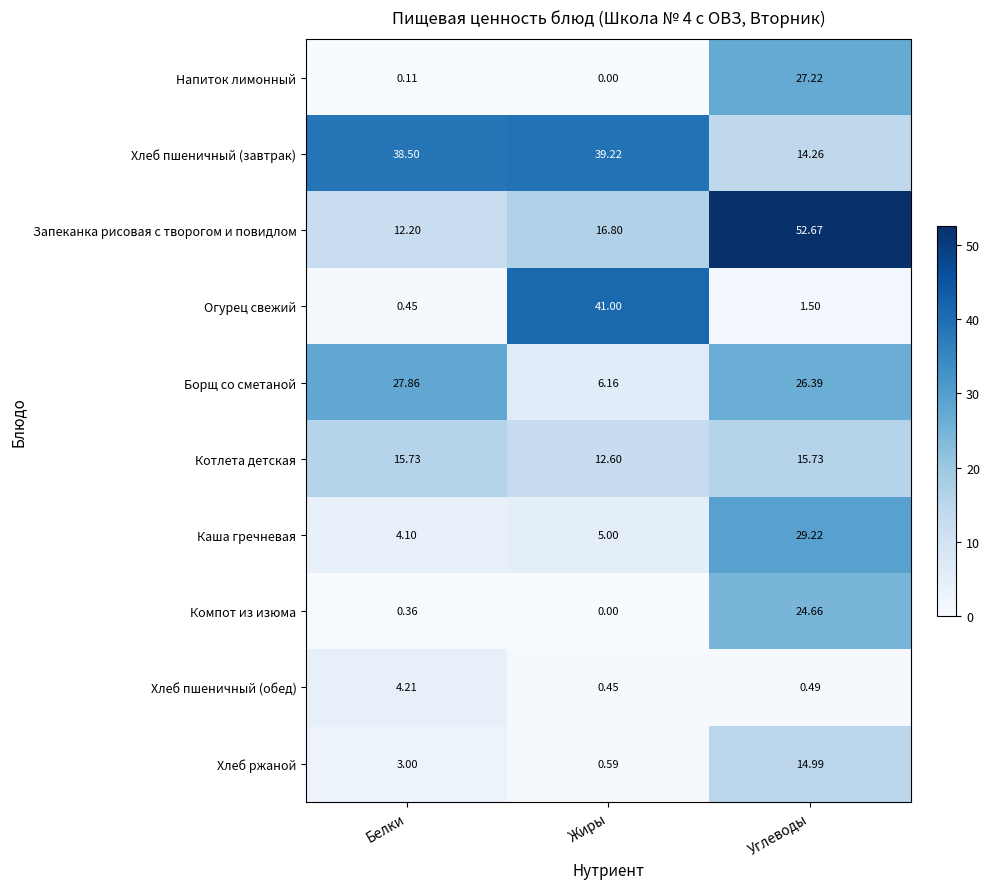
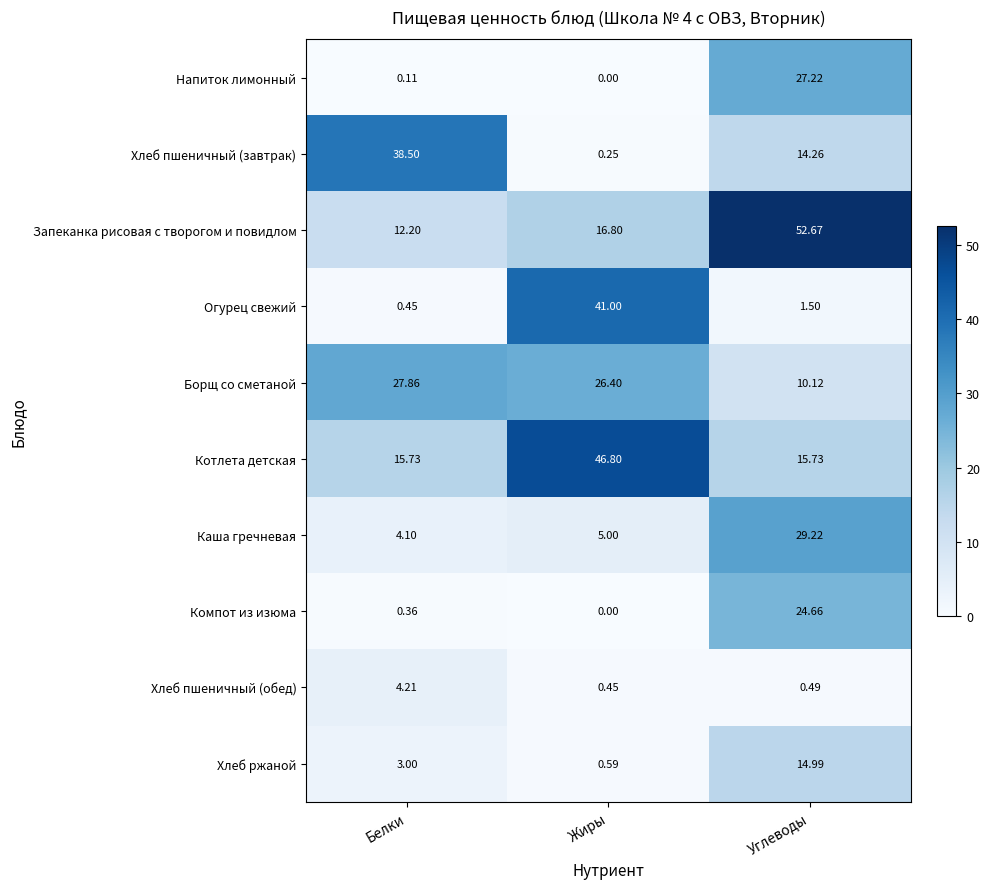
  {
    "Напиток лимонный": {
      "Белки": 0.11,
      "Жиры": 0.00,
      "Углеводы": 27.22
    },
    "Хлеб пшеничный (завтрак)": {
      "Белки": 38.50,
-     "Жиры": 39.22,
+     "Жиры": 0.25,
      "Углеводы": 14.26
    },
    "Запеканка рисовая с творогом и повидлом": {
      "Белки": 12.20,
      "Жиры": 16.80,
      "Углеводы": 52.67
    },
    "Огурец свежий": {
      "Белки": 0.45,
      "Жиры": 41.00,
      "Углеводы": 1.50
    },
    "Борщ со сметаной": {
      "Белки": 27.86,
-     "Жиры": 6.16,
-     "Углеводы": 26.39
+     "Жиры": 26.40,
+     "Углеводы": 10.12
    },
    "Котлета детская": {
      "Белки": 15.73,
-     "Жиры": 12.60,
+     "Жиры": 46.80,
      "Углеводы": 15.73
    },
    "Каша гречневая": {
      "Белки": 4.10,
      "Жиры": 5.00,
      "Углеводы": 29.22
    },
    "Компот из изюма": {
      "Белки": 0.36,
      "Жиры": 0.00,
      "Углеводы": 24.66
    },
    "Хлеб пшеничный (обед)": {
      "Белки": 4.21,
      "Жиры": 0.45,
      "Углеводы": 0.49
    },
    "Хлеб ржаной": {
      "Белки": 3.00,
      "Жиры": 0.59,
      "Углеводы": 14.99
    }
  }
